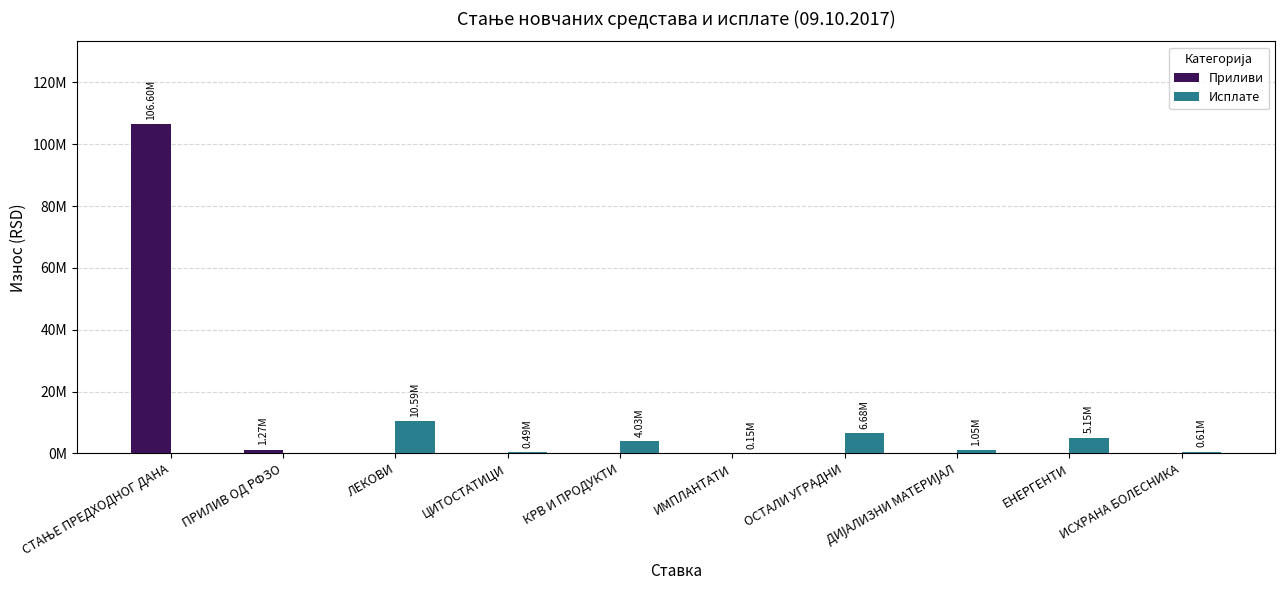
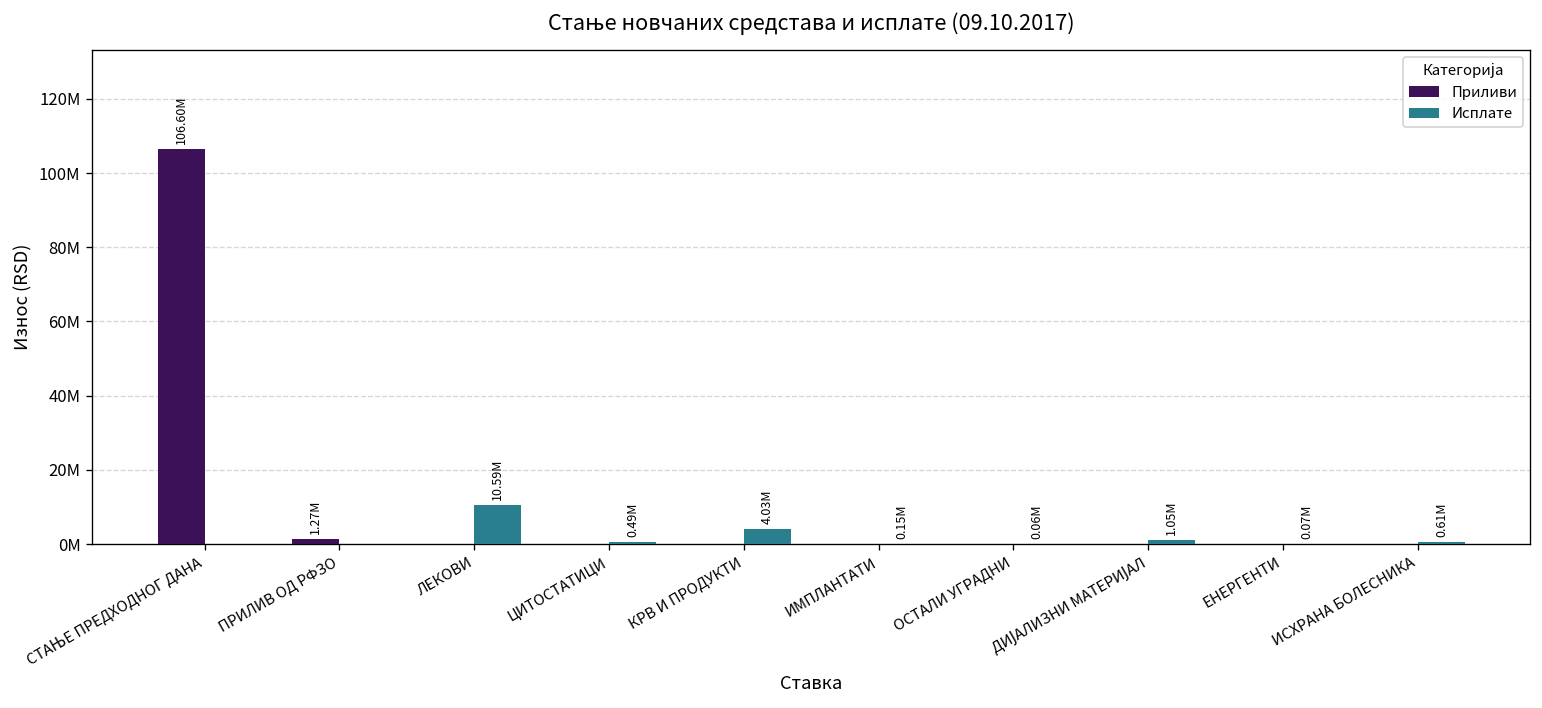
  {
    "Приливи": {
      "СТАЊЕ ПРЕДХОДНОГ ДАНА": "106.60M",
      "ПРИЛИВ ОД РФЗО": "1.27M"
    },
    "Исплате": {
      "ЛЕКОВИ": "10.59M",
      "ЦИТОСТАТИЦИ": "0.49M",
      "КРВ И ПРОДУКТИ": "4.03M",
      "ИМПЛАНТАТИ": "0.15M",
-     "ОСТАЛИ УГРАДНИ": "6.68M",
+     "ОСТАЛИ УГРАДНИ": "0.06M",
      "ДИЈАЛИЗНИ МАТЕРИЈАЛ": "1.05M",
-     "ЕНЕРГЕНТИ": "5.15M",
+     "ЕНЕРГЕНТИ": "0.07M",
      "ИСХРАНА БОЛЕСНИКА": "0.61M"
    }
  }
